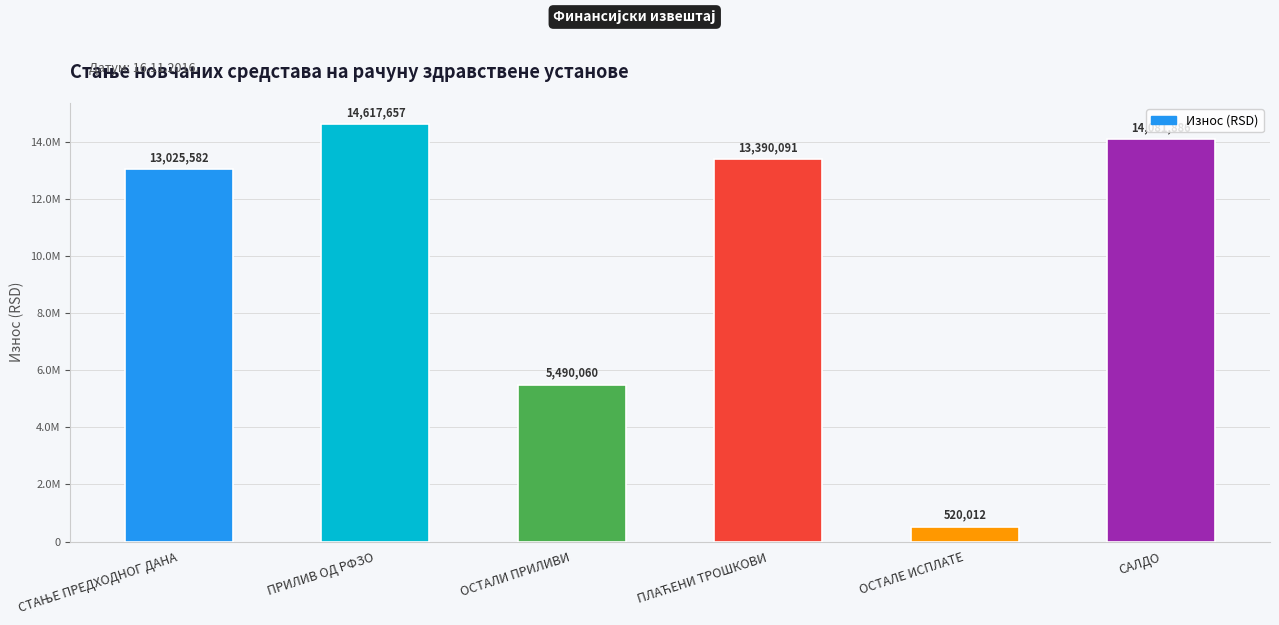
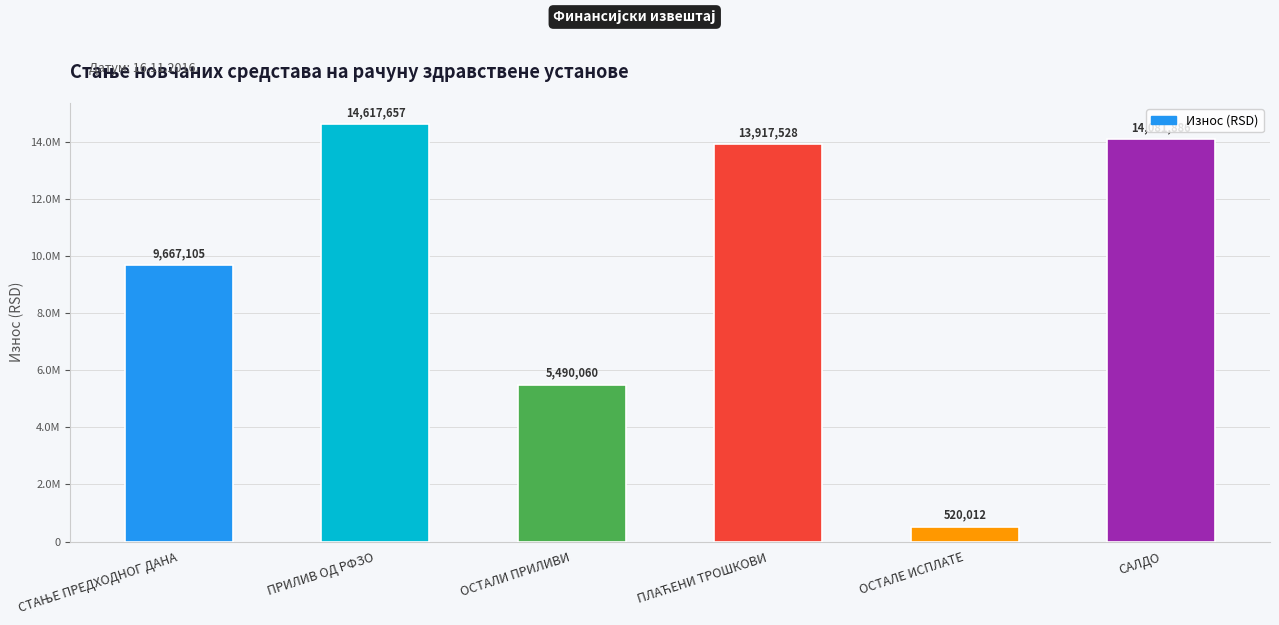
  {
-   "СТАЊЕ ПРЕДХОДНОГ ДАНА": "13,025,582",
+   "СТАЊЕ ПРЕДХОДНОГ ДАНА": "9,667,105",
    "ПРИЛИВ ОД РФЗО": "14,617,657",
    "ОСТАЛИ ПРИЛИВИ": "5,490,060",
-   "ПЛАЋЕНИ ТРОШКОВИ": "13,390,091",
+   "ПЛАЋЕНИ ТРОШКОВИ": "13,917,528",
    "ОСТАЛЕ ИСПЛАТЕ": "520,012"
  }
